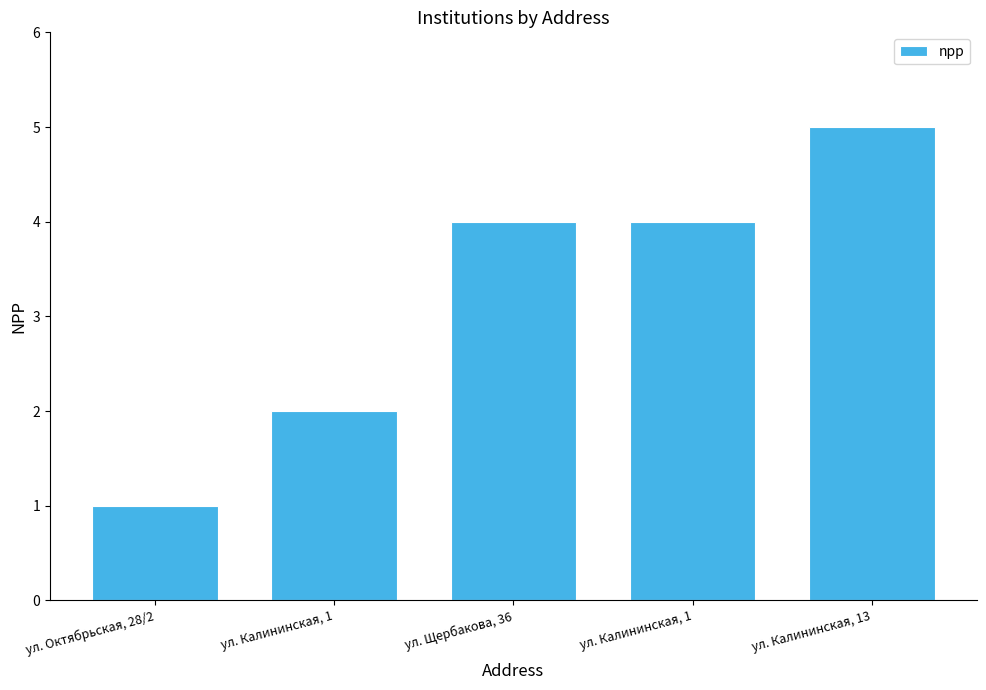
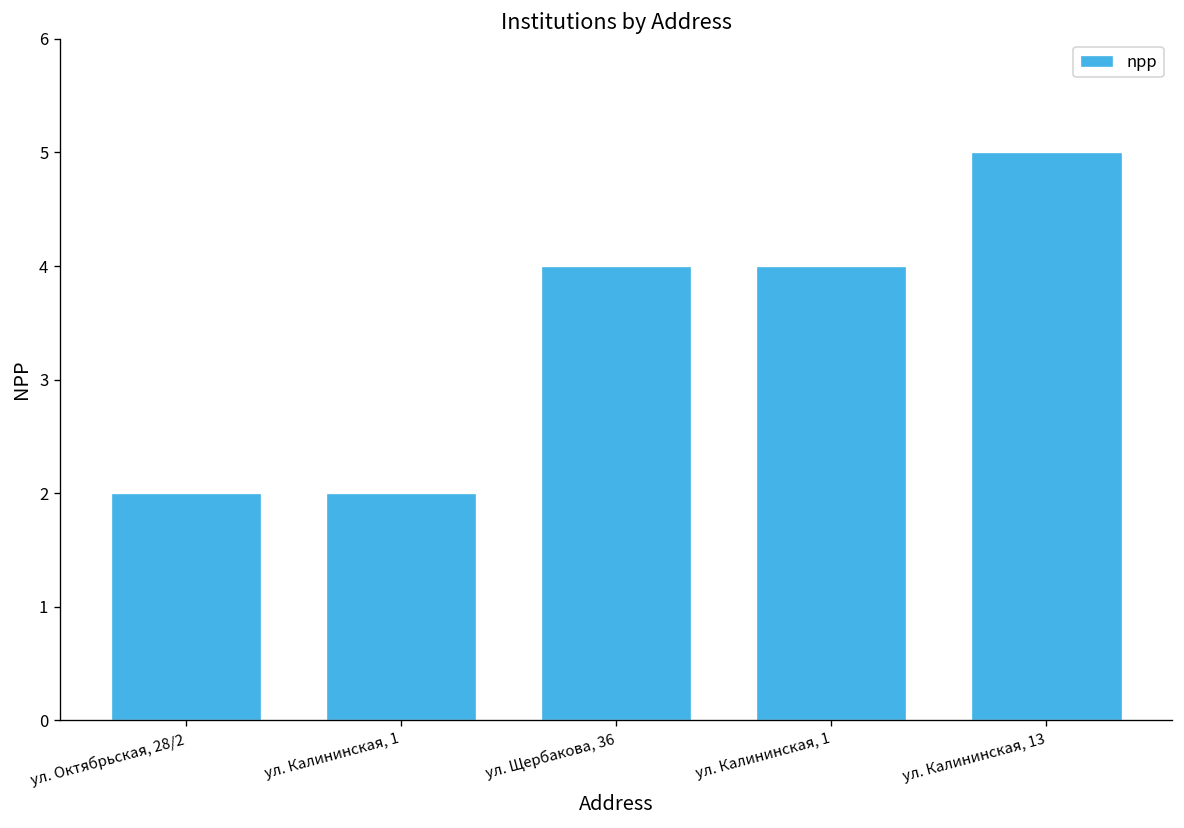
  {
-   "ул. Октябрьская, 28/2": 1,
+   "ул. Октябрьская, 28/2": 2,
    "ул. Щербакова, 36": 4,
    "ул. Калининская, 13": 5
  }
